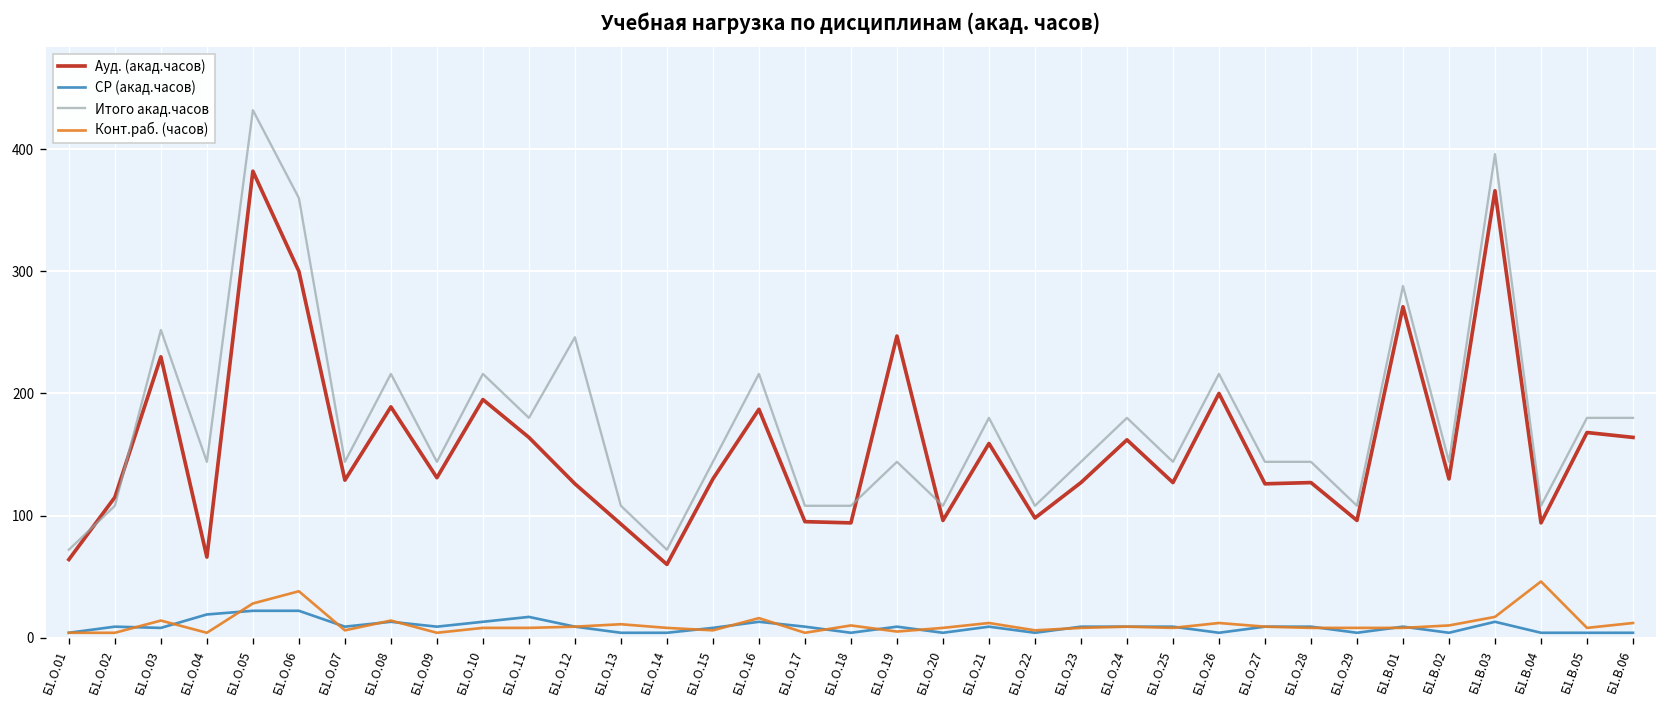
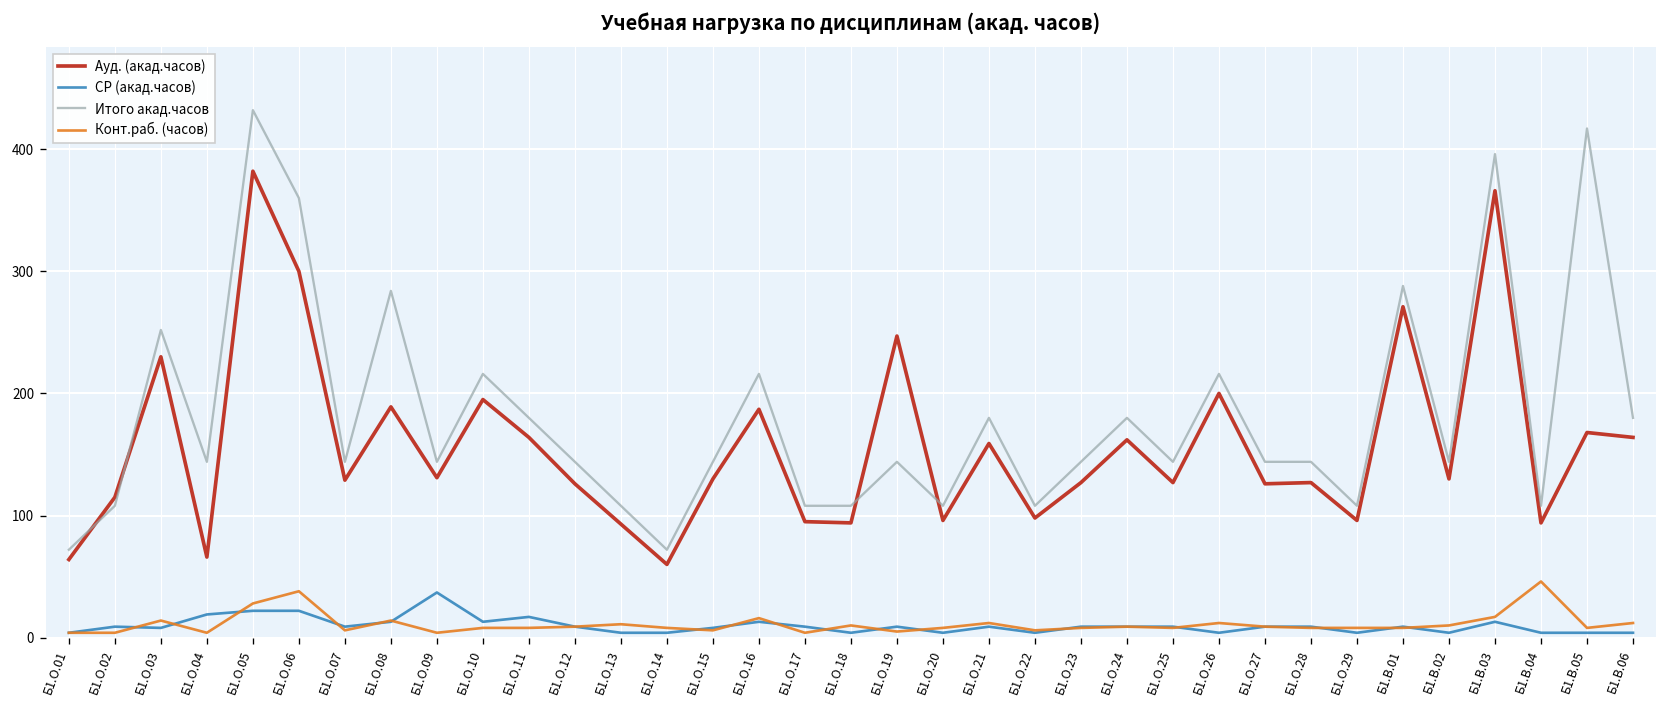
  {
    "Ауд. (акад.часов)": {
      "Б1.О.01": 64,
      "Б1.О.02": 115,
      "Б1.О.03": 230,
      "Б1.О.04": 66,
      "Б1.О.05": 382,
      "Б1.О.06": 300,
      "Б1.О.07": 129,
      "Б1.О.08": 189,
      "Б1.О.09": 131,
      "Б1.О.10": 195,
      "Б1.О.11": 164,
      "Б1.О.12": 126,
      "Б1.О.13": 93,
      "Б1.О.14": 60,
      "Б1.О.15": 130,
      "Б1.О.16": 187,
      "Б1.О.17": 95,
      "Б1.О.18": 94,
      "Б1.О.19": 247,
      "Б1.О.20": 96,
      "Б1.О.21": 159,
      "Б1.О.22": 98,
      "Б1.О.23": 127,
      "Б1.О.24": 162,
      "Б1.О.25": 127,
      "Б1.О.26": 200,
      "Б1.О.27": 126,
      "Б1.О.28": 127,
      "Б1.О.29": 96,
      "Б1.В.01": 271,
      "Б1.В.02": 130,
      "Б1.В.03": 366,
      "Б1.В.04": 94,
      "Б1.В.05": 168,
      "Б1.В.06": 164
    },
    "СР (акад.часов)": {
      "Б1.О.02": 9,
      "Б1.О.03": 8,
      "Б1.О.04": 19,
      "Б1.О.05": 22,
      "Б1.О.06": 22,
      "Б1.О.07": 9,
-     "Б1.О.09": 9,
+     "Б1.О.09": 37,
      "Б1.О.10": 13,
      "Б1.О.11": 17,
      "Б1.О.13": 4,
      "Б1.О.14": 4,
      "Б1.О.16": 13,
      "Б1.О.17": 9,
      "Б1.О.18": 4,
      "Б1.О.19": 9,
      "Б1.О.20": 4,
      "Б1.О.21": 9,
      "Б1.О.26": 4,
      "Б1.О.29": 4,
      "Б1.В.02": 4,
      "Б1.В.03": 13,
      "Б1.В.04": 4,
      "Б1.В.05": 4,
      "Б1.В.06": 4
    },
    "Итого акад.часов": {
      "Б1.О.01": 72,
      "Б1.О.02": 108,
      "Б1.О.03": 252,
      "Б1.О.04": 144,
      "Б1.О.05": 432,
      "Б1.О.06": 360,
      "Б1.О.07": 144,
-     "Б1.О.08": 216,
+     "Б1.О.08": 284,
      "Б1.О.09": 144,
      "Б1.О.10": 216,
      "Б1.О.11": 180,
-     "Б1.О.12": 246,
+     "Б1.О.12": 144,
      "Б1.О.13": 108,
      "Б1.О.14": 72,
      "Б1.О.15": 144,
      "Б1.О.16": 216,
      "Б1.О.17": 108,
      "Б1.О.18": 108,
      "Б1.О.19": 144,
      "Б1.О.20": 108,
      "Б1.О.21": 180,
      "Б1.О.22": 108,
      "Б1.О.23": 144,
      "Б1.О.24": 180,
      "Б1.О.25": 144,
      "Б1.О.26": 216,
      "Б1.О.27": 144,
      "Б1.О.28": 144,
      "Б1.О.29": 108,
      "Б1.В.01": 288,
      "Б1.В.02": 144,
      "Б1.В.03": 396,
      "Б1.В.04": 108,
-     "Б1.В.05": 180,
+     "Б1.В.05": 417,
      "Б1.В.06": 180
    },
    "Конт.раб. (часов)": {
      "Б1.О.02": 4,
      "Б1.О.03": 14,
      "Б1.О.04": 4,
      "Б1.О.05": 28,
      "Б1.О.06": 38,
      "Б1.О.07": 6,
      "Б1.О.09": 4,
      "Б1.О.10": 8,
      "Б1.О.11": 8,
      "Б1.О.13": 11,
      "Б1.О.14": 8,
      "Б1.О.16": 16,
      "Б1.О.17": 4,
      "Б1.О.18": 10,
      "Б1.О.19": 5,
      "Б1.О.20": 8,
      "Б1.О.21": 12,
      "Б1.О.26": 12,
      "Б1.О.29": 8,
      "Б1.В.02": 10,
      "Б1.В.03": 17,
      "Б1.В.04": 46,
      "Б1.В.05": 8,
      "Б1.В.06": 12
    }
  }
